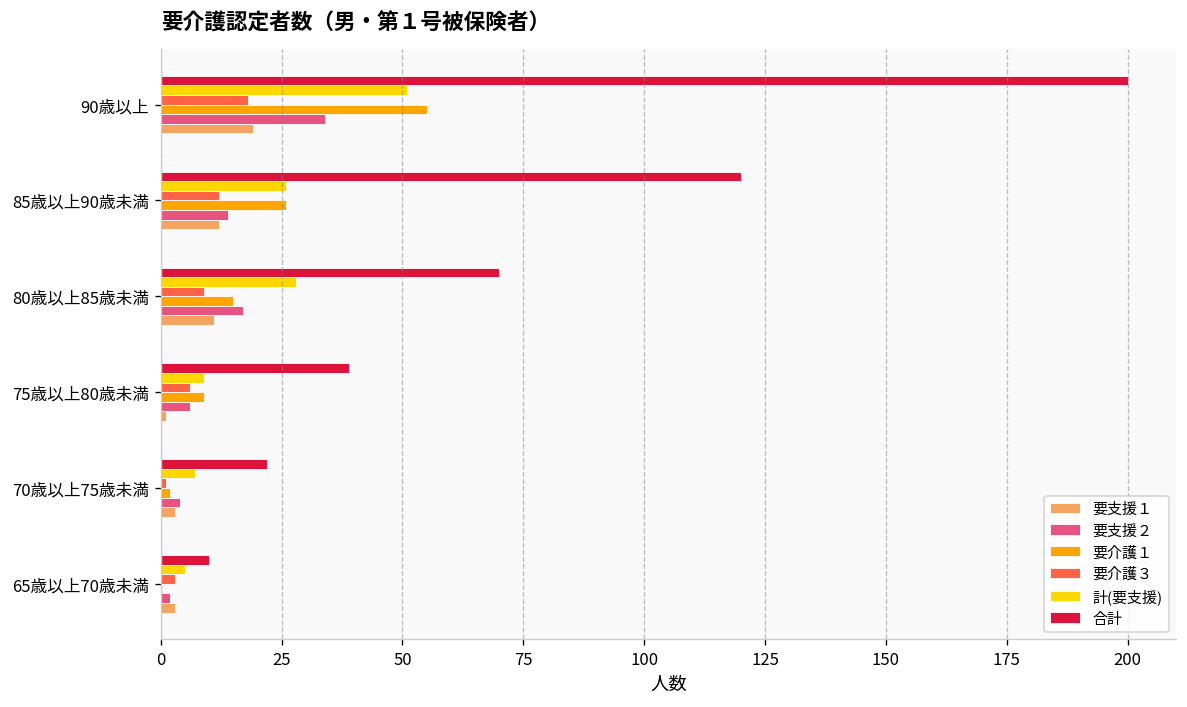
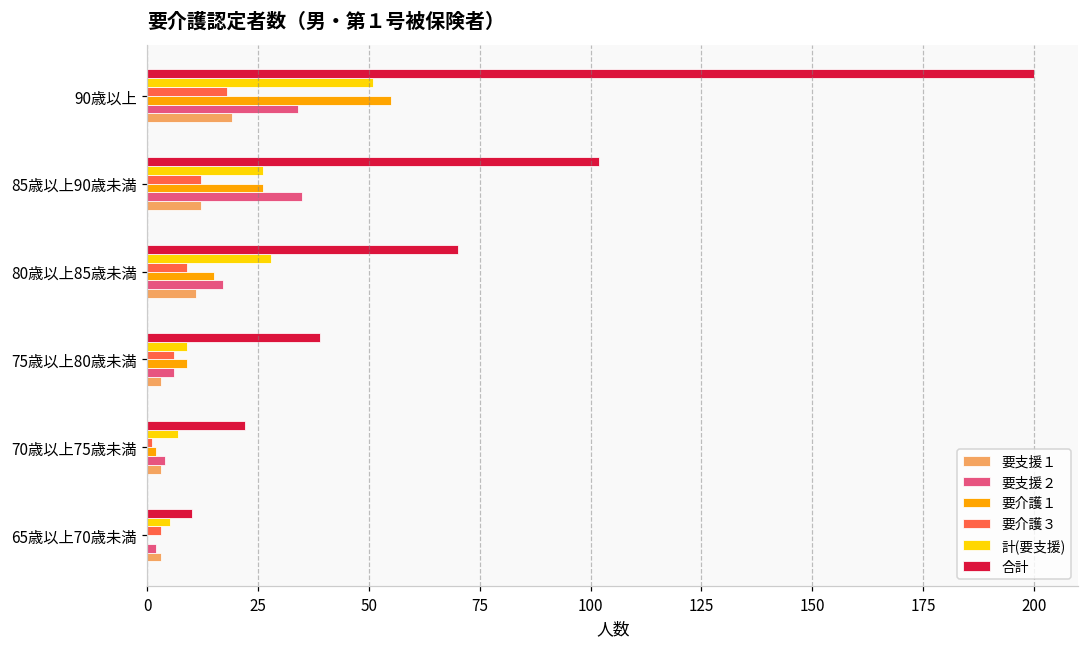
  {
    "要支援１": {
      "90歳以上": 19,
      "85歳以上90歳未満": 12,
      "80歳以上85歳未満": 11,
-     "75歳以上80歳未満": 1,
+     "75歳以上80歳未満": 3,
      "70歳以上75歳未満": 3,
      "65歳以上70歳未満": 3
    },
    "要支援２": {
      "90歳以上": 34,
-     "85歳以上90歳未満": 14,
+     "85歳以上90歳未満": 35,
      "80歳以上85歳未満": 17,
      "75歳以上80歳未満": 6,
      "70歳以上75歳未満": 4,
      "65歳以上70歳未満": 2
    },
    "要介護３": {
      "90歳以上": 18,
      "85歳以上90歳未満": 12,
      "80歳以上85歳未満": 9,
      "75歳以上80歳未満": 6,
      "70歳以上75歳未満": 1,
      "65歳以上70歳未満": 3
    },
    "合計": {
      "90歳以上": 200,
-     "85歳以上90歳未満": 120,
+     "85歳以上90歳未満": 102,
      "80歳以上85歳未満": 70,
      "75歳以上80歳未満": 39,
      "70歳以上75歳未満": 22,
      "65歳以上70歳未満": 10
    }
  }
